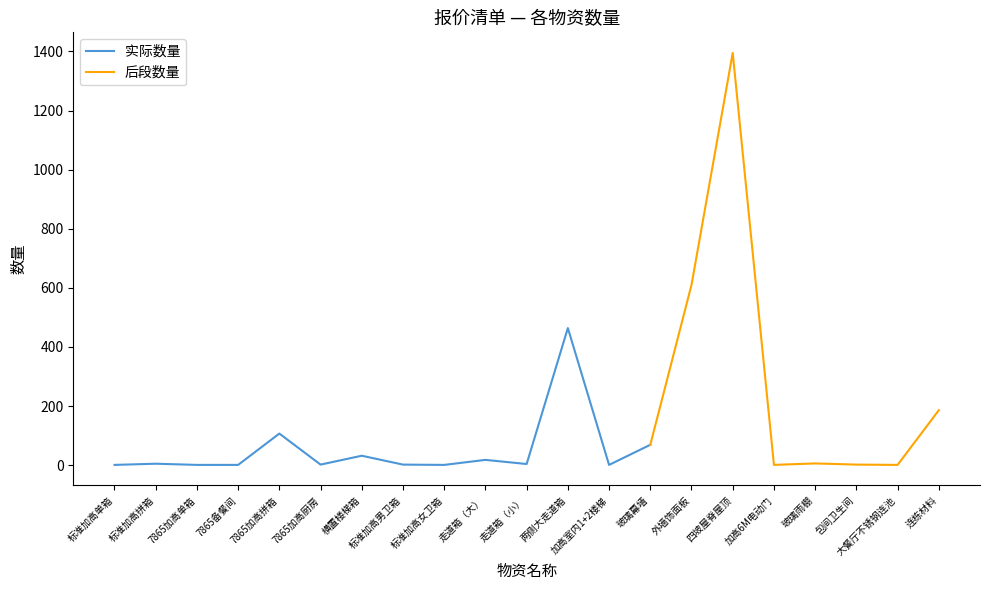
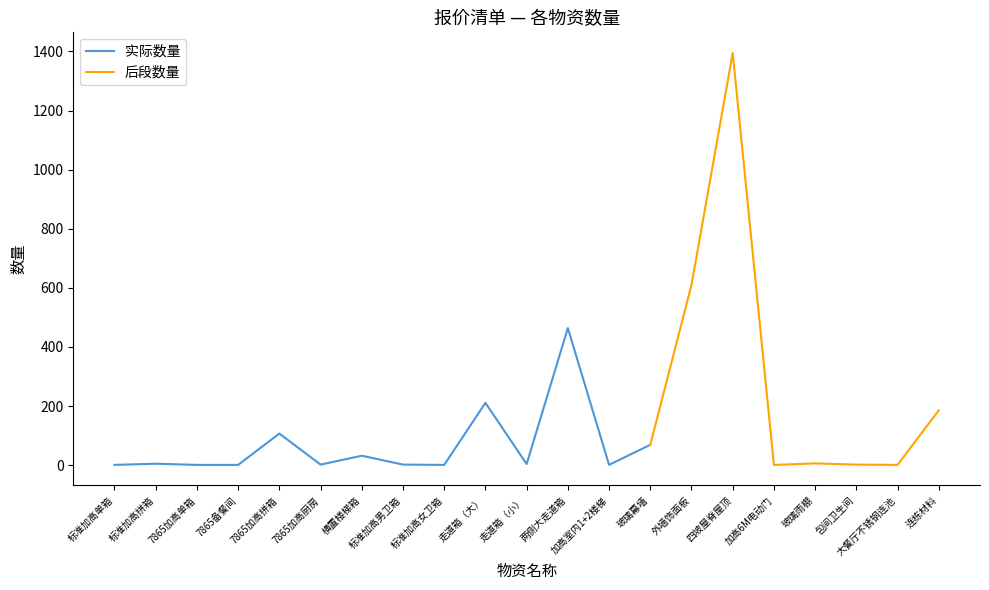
  {
    "实际数量": {
      "标准加高单箱": 0,
      "标准加高拼箱": 10,
      "7865加高单箱": 0,
      "7865备餐间": 0,
      "7865加高拼箱": 110,
      "7865加高厨房": 0,
      "横置楼梯箱": 30,
      "标准加高男卫箱": 0,
      "标准加高女卫箱": 0,
-     "走道箱（大）": 20,
+     "走道箱（大）": 210,
      "走道箱（小）": 0,
      "两侧大走道箱": 460,
      "加高室内1+2楼梯": 0
    },
    "后段数量": {
      "外墙饰面板": 610,
      "四坡屋脊屋顶": 1400,
      "加高6M电动门": 0,
      "玻璃雨棚": 10,
      "包间卫生间": 0,
      "大餐厅不锈钢连池": 0,
      "连栋材料": 190
    }
  }
